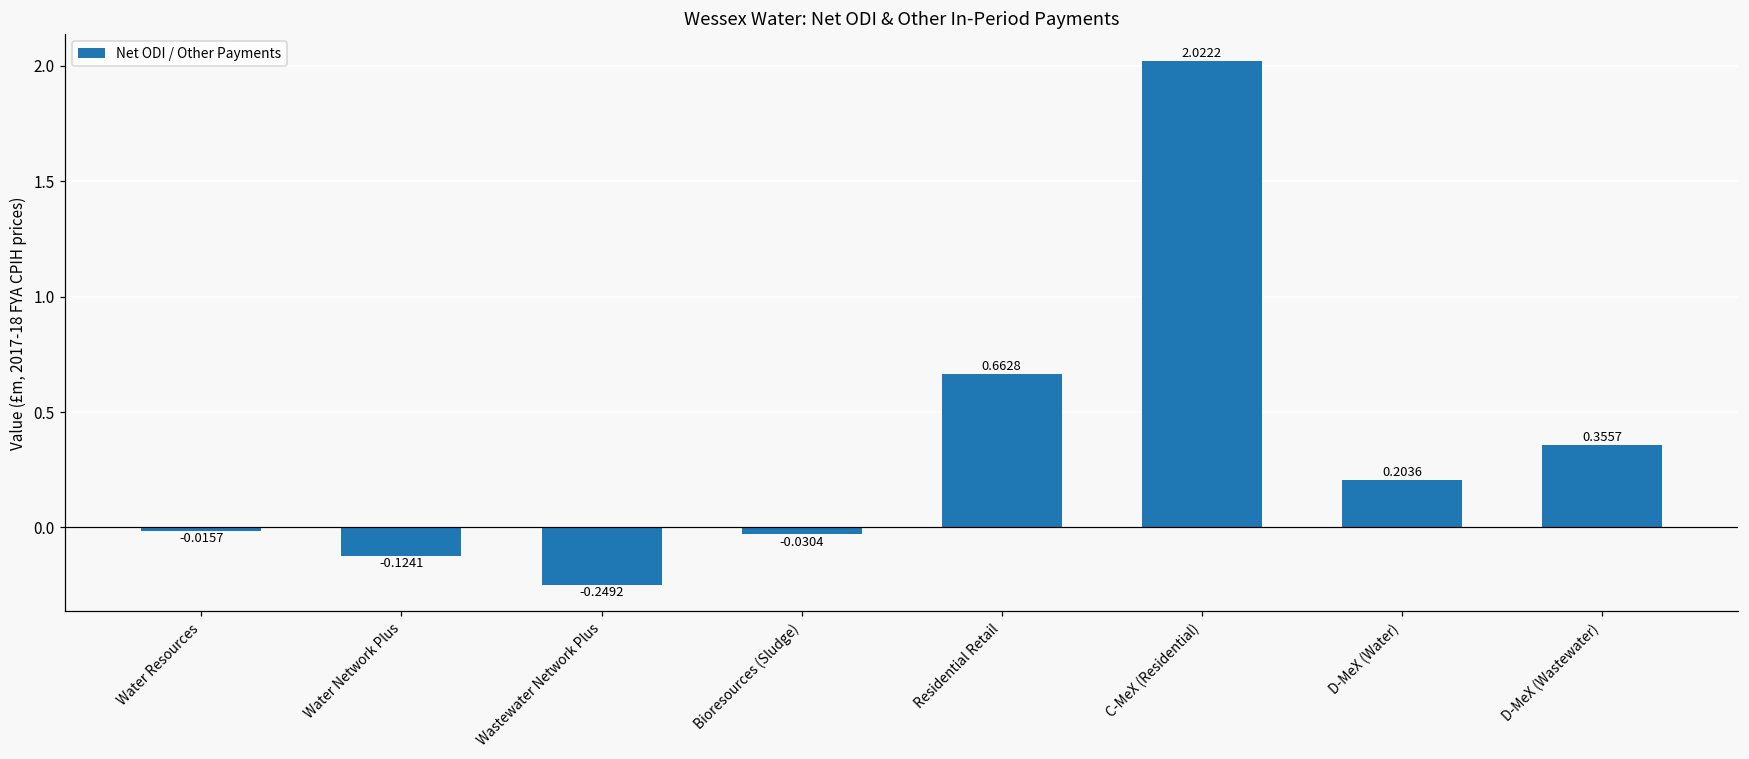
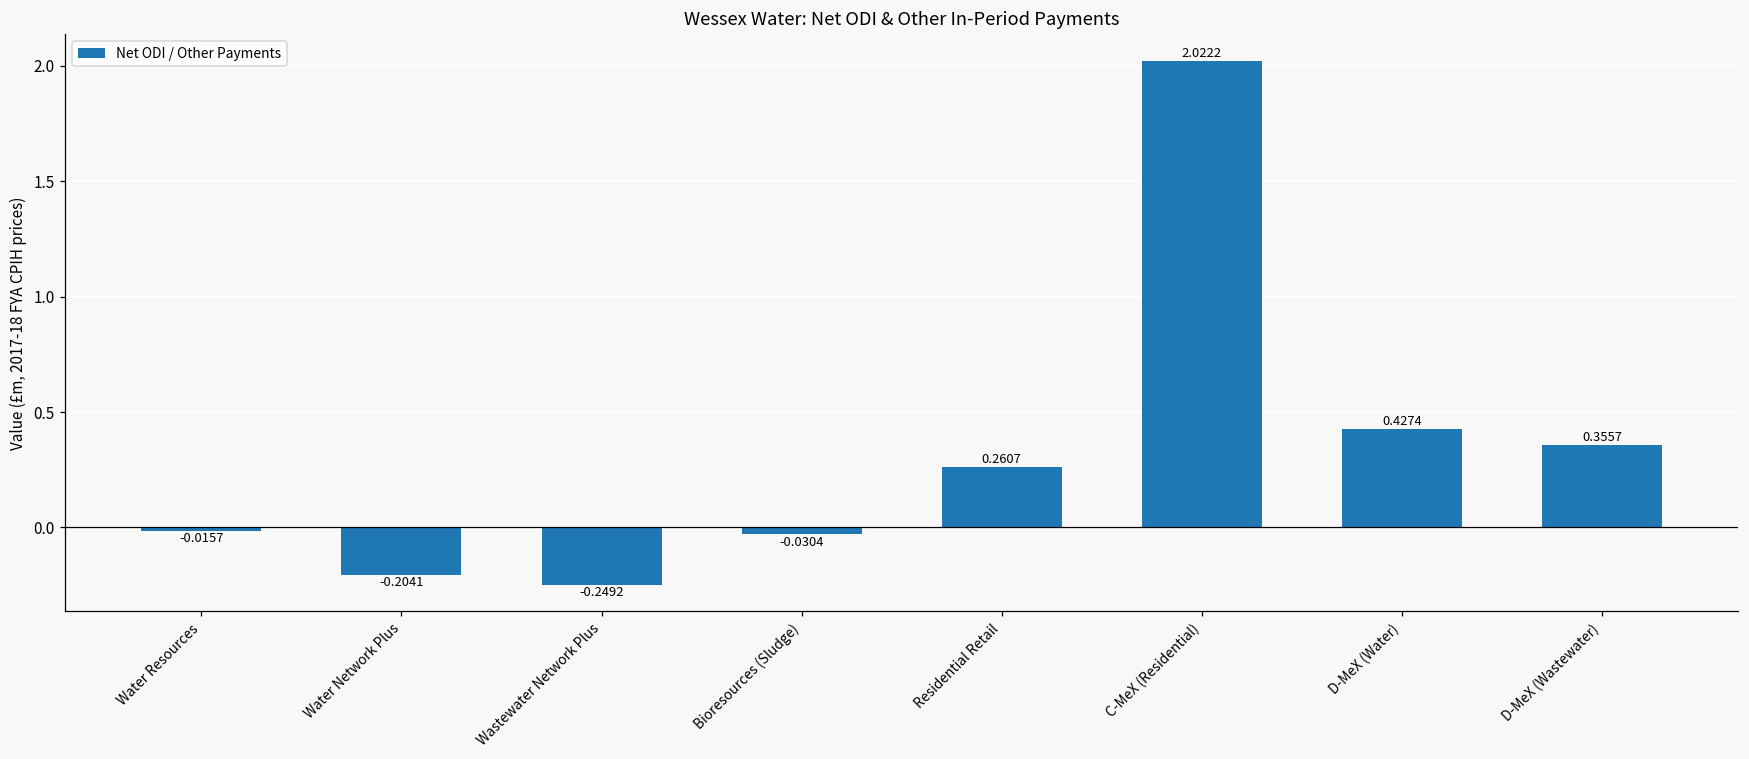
  {
    "Water Resources": -0.0157,
-   "Water Network Plus": -0.1241,
+   "Water Network Plus": -0.2041,
    "Wastewater Network Plus": -0.2492,
    "Bioresources (Sludge)": -0.0304,
-   "Residential Retail": 0.6628,
+   "Residential Retail": 0.2607,
    "C-MeX (Residential)": 2.0222,
-   "D-MeX (Water)": 0.2036,
+   "D-MeX (Water)": 0.4274,
    "D-MeX (Wastewater)": 0.3557
  }
